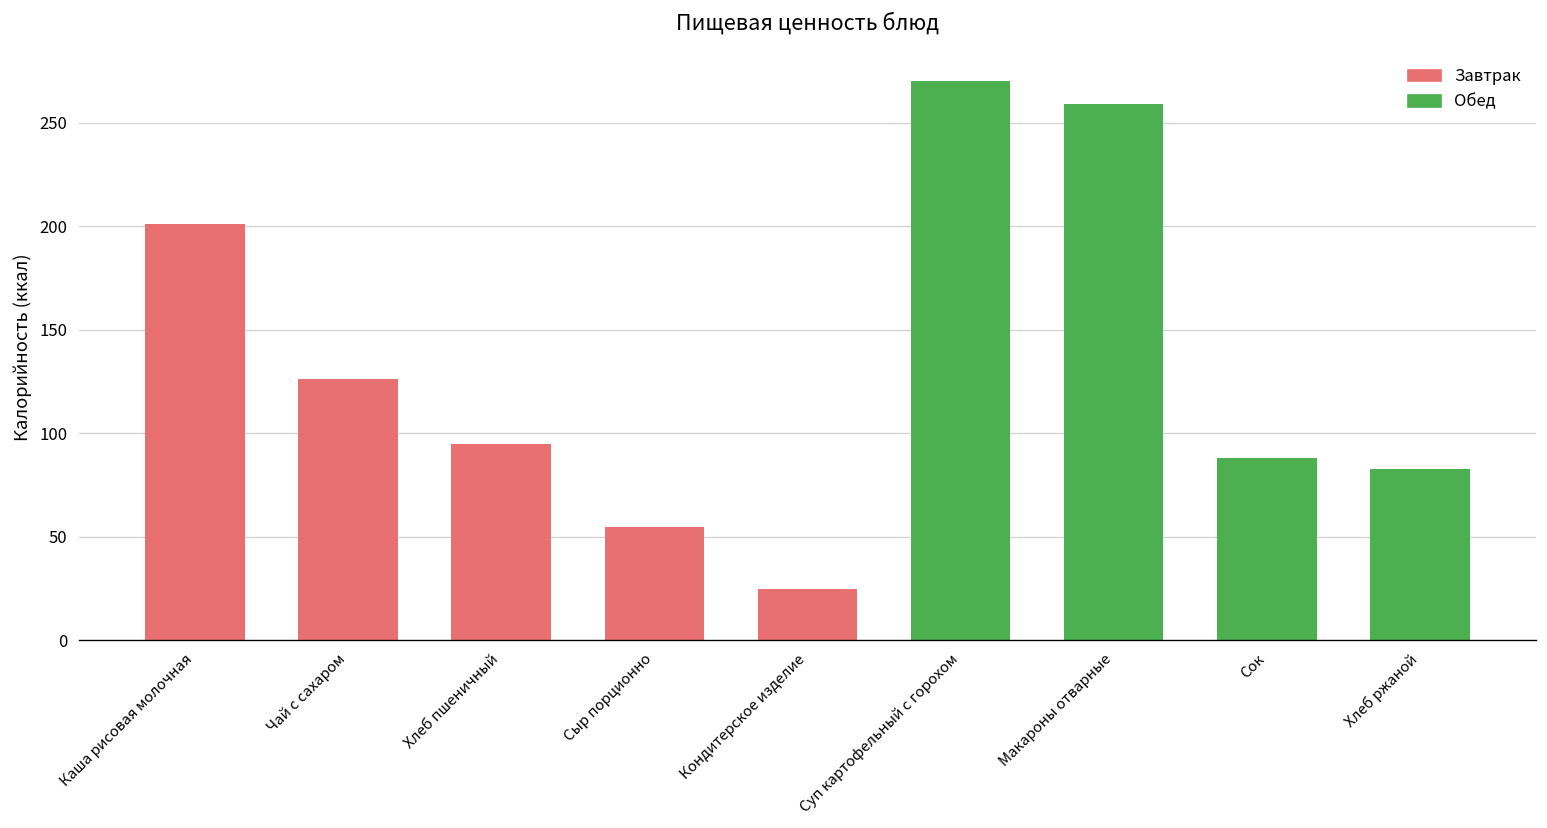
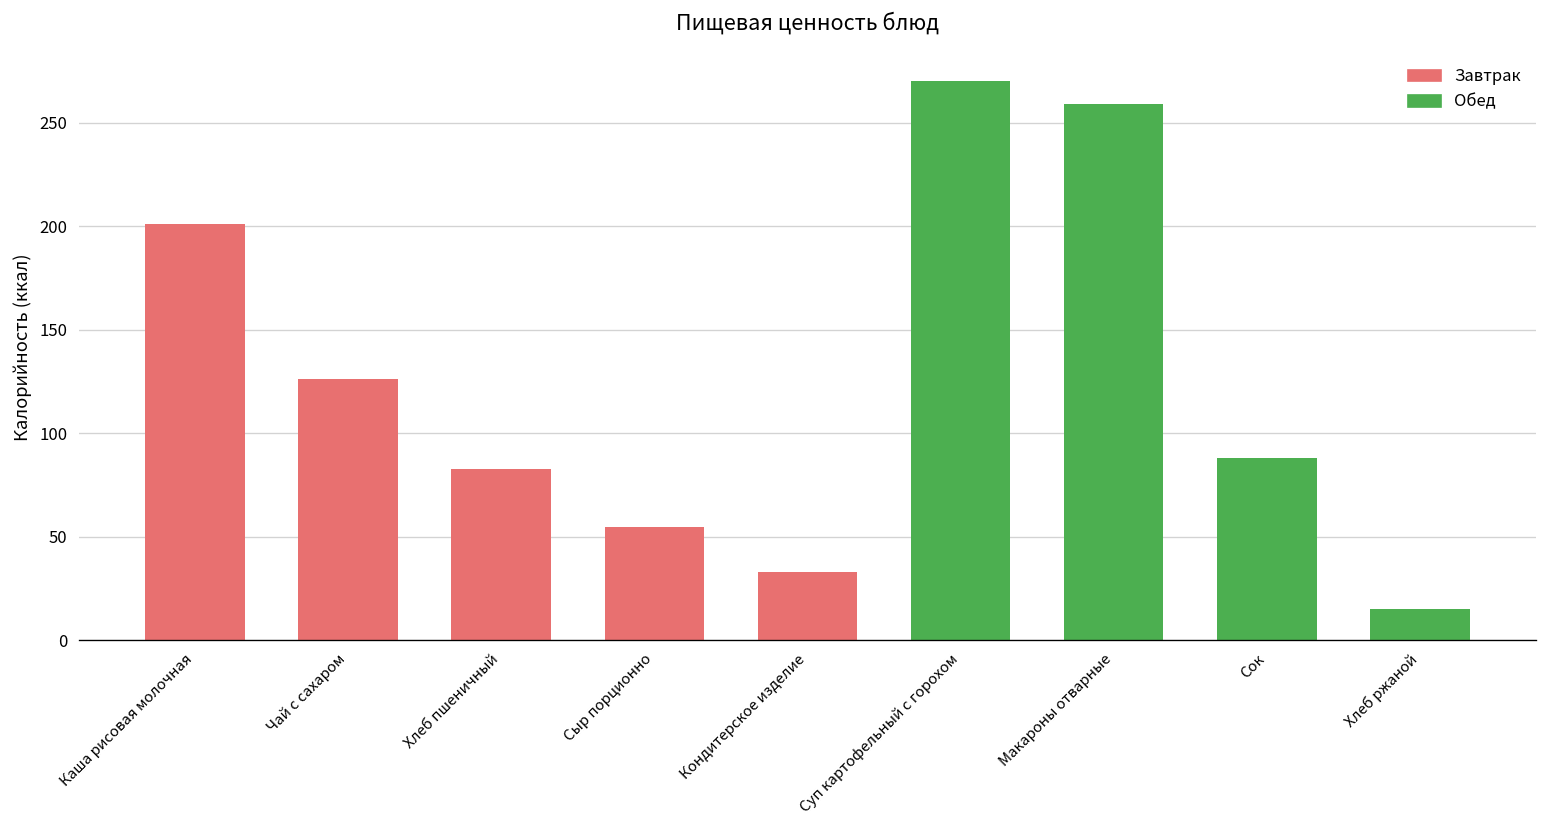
  {
    "Каша рисовая молочная": 201,
    "Чай с сахаром": 126,
-   "Хлеб пшеничный": 95,
+   "Хлеб пшеничный": 83,
    "Сыр порционно": 55,
-   "Кондитерское изделие": 25,
+   "Кондитерское изделие": 33,
    "Суп картофельный с горохом": 270,
    "Макароны отварные": 259,
    "Сок": 88,
-   "Хлеб ржаной": 83
+   "Хлеб ржаной": 15
  }
